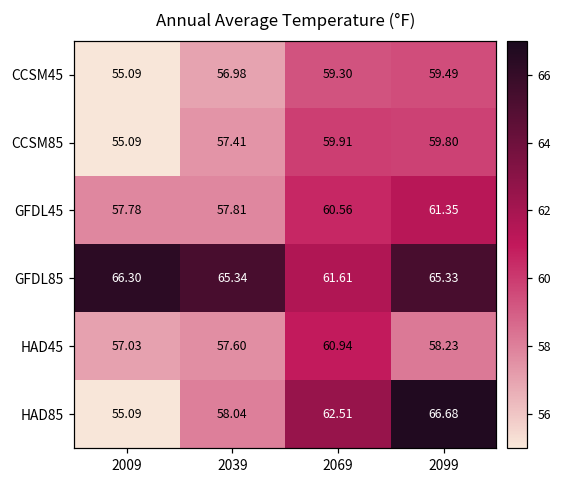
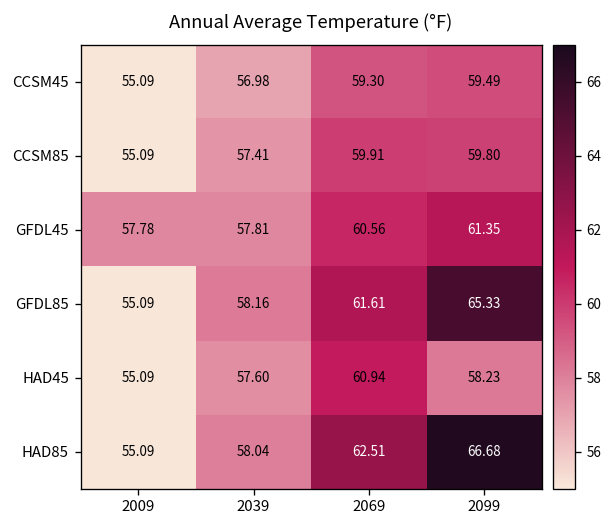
  {
    "CCSM45": {
      "2009": 55.09,
      "2039": 56.98,
      "2069": 59.30,
      "2099": 59.49
    },
    "CCSM85": {
      "2009": 55.09,
      "2039": 57.41,
      "2069": 59.91,
      "2099": 59.80
    },
    "GFDL45": {
      "2009": 57.78,
      "2039": 57.81,
      "2069": 60.56,
      "2099": 61.35
    },
    "GFDL85": {
-     "2009": 66.30,
-     "2039": 65.34,
+     "2009": 55.09,
+     "2039": 58.16,
      "2069": 61.61,
      "2099": 65.33
    },
    "HAD45": {
-     "2009": 57.03,
+     "2009": 55.09,
      "2039": 57.60,
      "2069": 60.94,
      "2099": 58.23
    },
    "HAD85": {
      "2009": 55.09,
      "2039": 58.04,
      "2069": 62.51,
      "2099": 66.68
    }
  }
